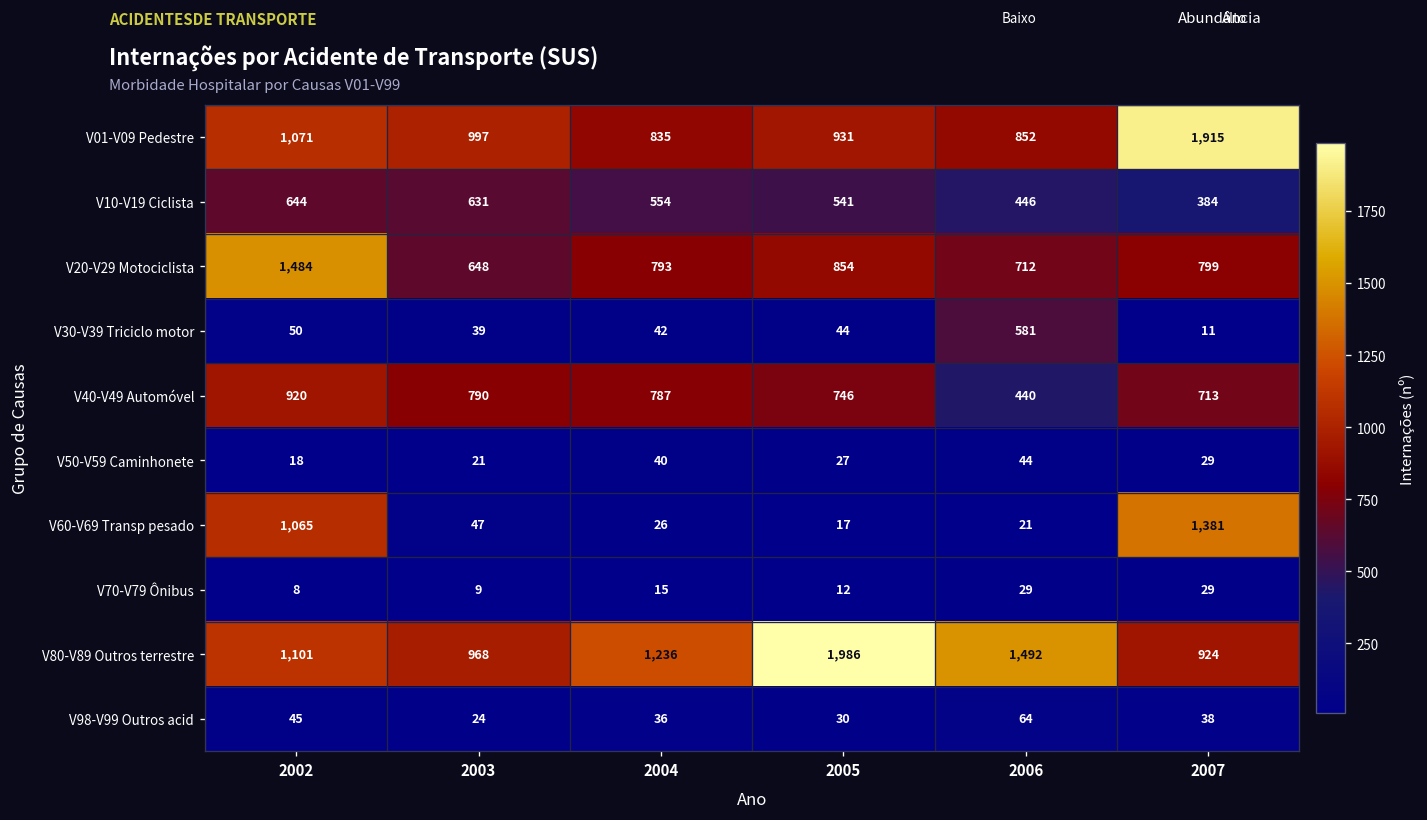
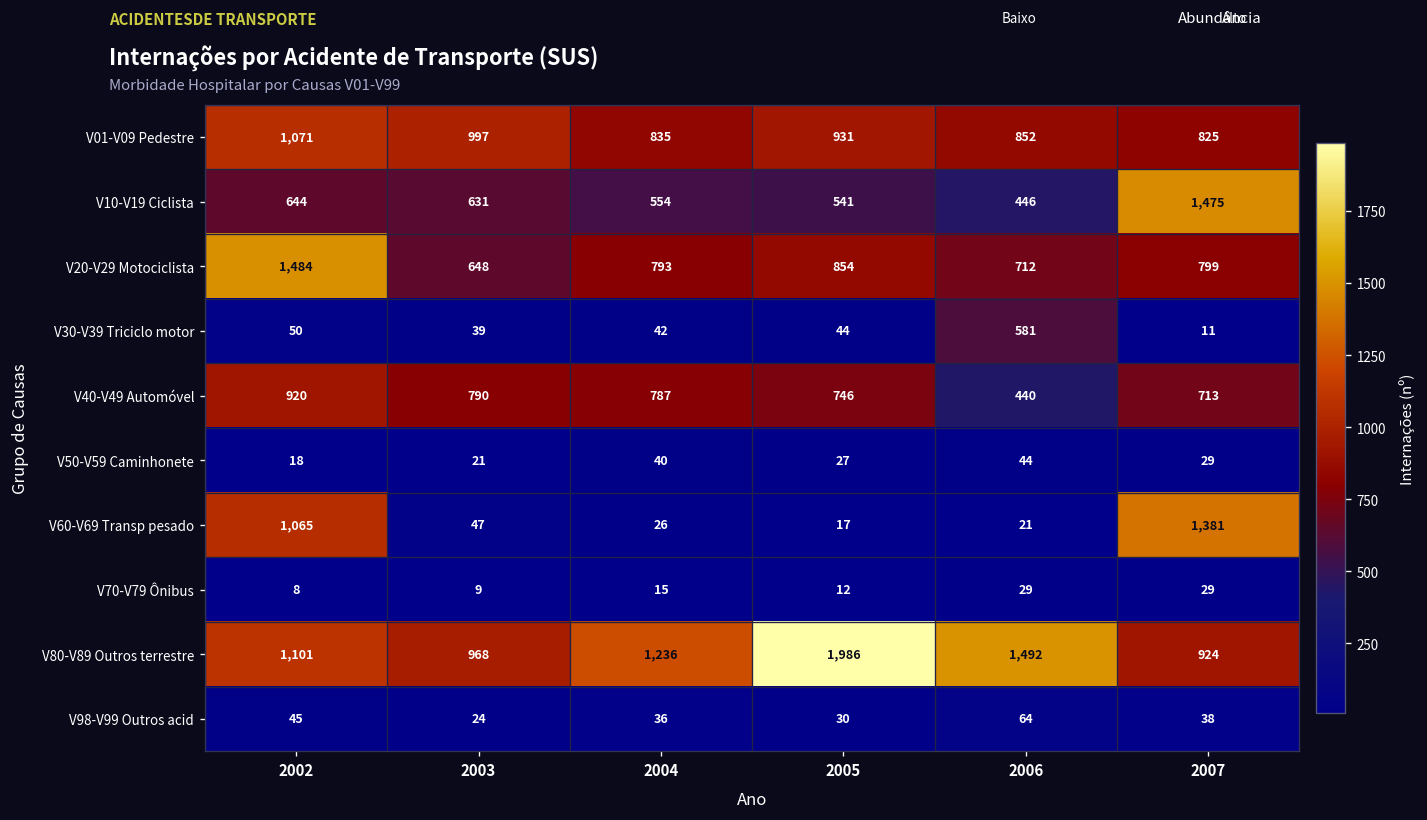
  {
    "V01-V09 Pedestre": {
      "2002": "1,071",
      "2003": "997",
      "2004": "835",
      "2005": "931",
      "2006": "852",
-     "2007": "1,915"
+     "2007": "825"
    },
    "V10-V19 Ciclista": {
      "2002": "644",
      "2003": "631",
      "2004": "554",
      "2005": "541",
      "2006": "446",
-     "2007": "384"
+     "2007": "1,475"
    },
    "V20-V29 Motociclista": {
      "2002": "1,484",
      "2003": "648",
      "2004": "793",
      "2005": "854",
      "2006": "712",
      "2007": "799"
    },
    "V30-V39 Triciclo motor": {
      "2002": "50",
      "2003": "39",
      "2004": "42",
      "2005": "44",
      "2006": "581",
      "2007": "11"
    },
    "V40-V49 Automóvel": {
      "2002": "920",
      "2003": "790",
      "2004": "787",
      "2005": "746",
      "2006": "440",
      "2007": "713"
    },
    "V50-V59 Caminhonete": {
      "2002": "18",
      "2003": "21",
      "2004": "40",
      "2005": "27",
      "2006": "44",
      "2007": "29"
    },
    "V60-V69 Transp pesado": {
      "2002": "1,065",
      "2003": "47",
      "2004": "26",
      "2005": "17",
      "2006": "21",
      "2007": "1,381"
    },
    "V70-V79 Ônibus": {
      "2002": "8",
      "2003": "9",
      "2004": "15",
      "2005": "12",
      "2006": "29",
      "2007": "29"
    },
    "V80-V89 Outros terrestre": {
      "2002": "1,101",
      "2003": "968",
      "2004": "1,236",
      "2005": "1,986",
      "2006": "1,492",
      "2007": "924"
    },
    "V98-V99 Outros acid": {
      "2002": "45",
      "2003": "24",
      "2004": "36",
      "2005": "30",
      "2006": "64",
      "2007": "38"
    }
  }
